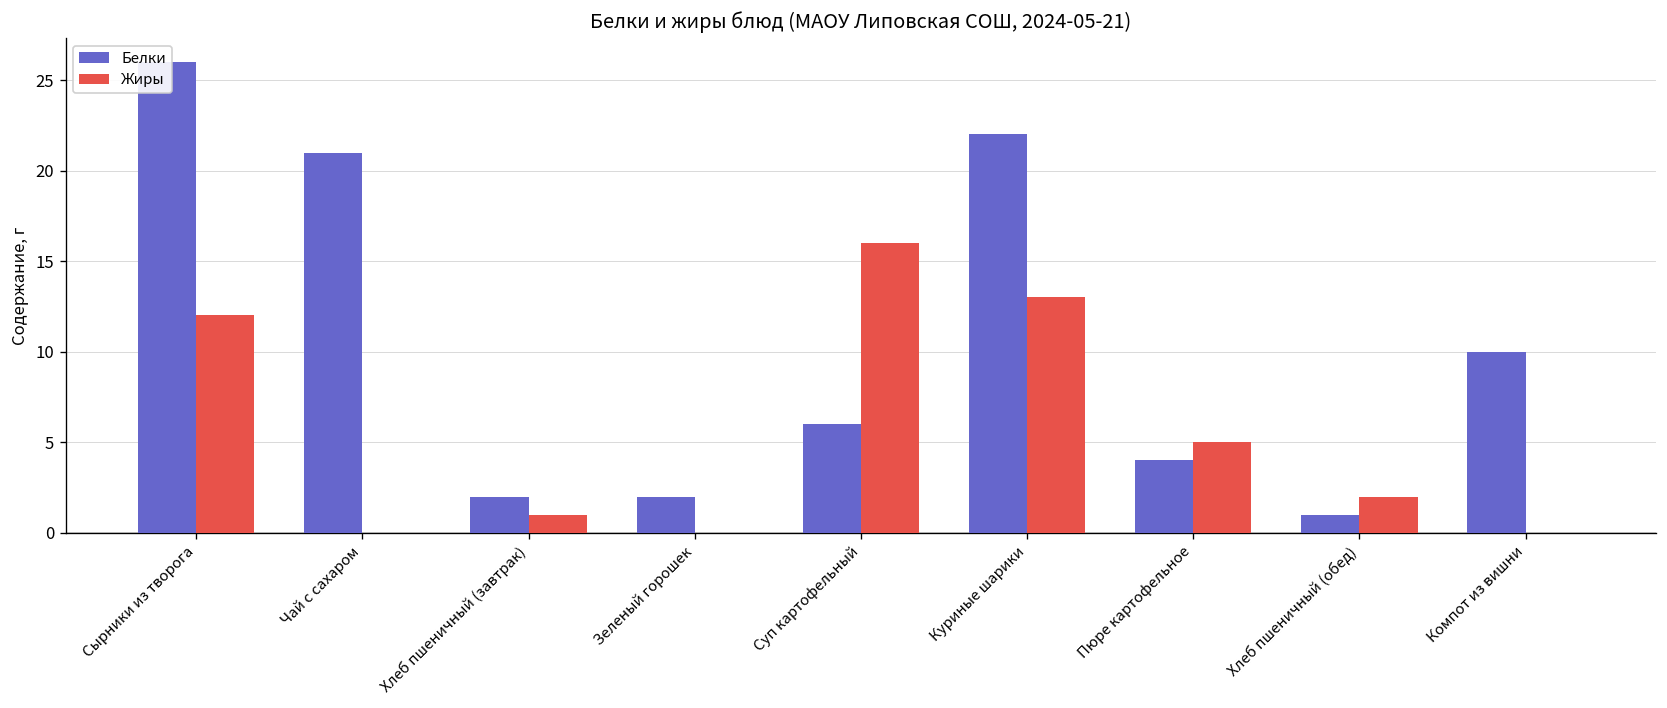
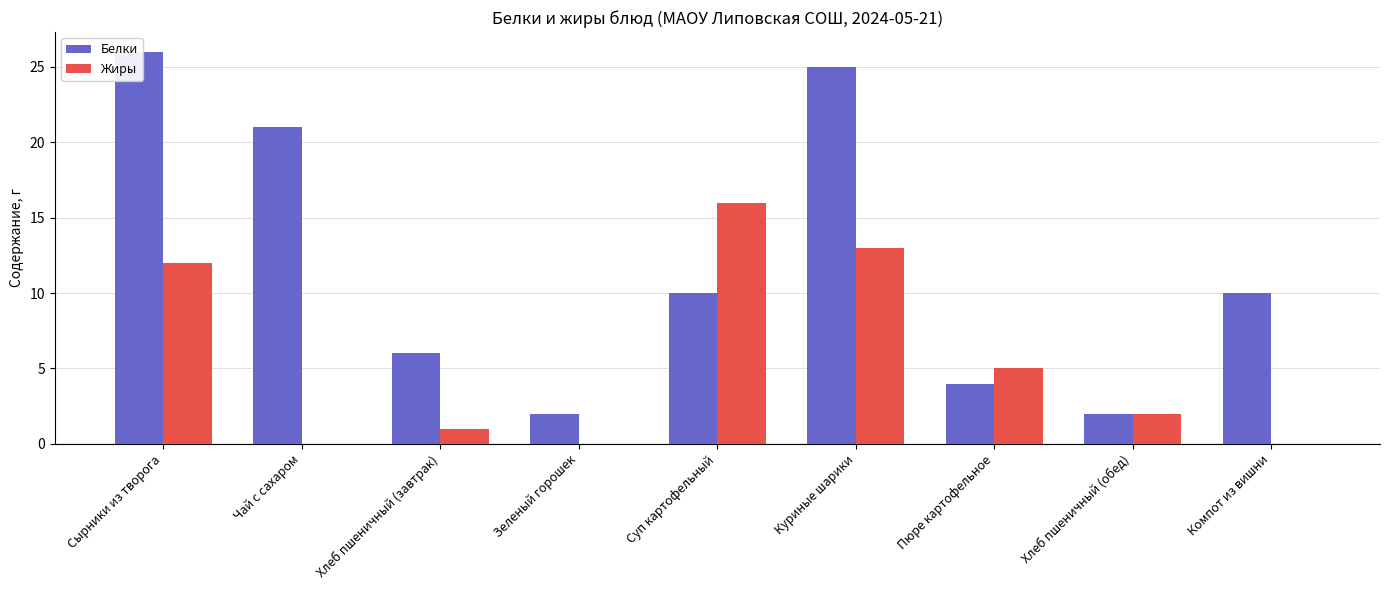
  {
    "Белки": {
      "Чай с сахаром": 21,
-     "Хлеб пшеничный (завтрак)": 2,
+     "Хлеб пшеничный (завтрак)": 6,
      "Зеленый горошек": 2,
-     "Суп картофельный": 6,
-     "Куриные шарики": 22,
+     "Суп картофельный": 10,
+     "Куриные шарики": 25,
      "Пюре картофельное": 4,
-     "Хлеб пшеничный (обед)": 1,
+     "Хлеб пшеничный (обед)": 2,
      "Компот из вишни": 10
    },
    "Жиры": {
      "Сырники из творога": 12,
      "Чай с сахаром": 0,
      "Хлеб пшеничный (завтрак)": 1,
      "Зеленый горошек": 0,
      "Суп картофельный": 16,
      "Куриные шарики": 13,
      "Пюре картофельное": 5,
      "Хлеб пшеничный (обед)": 2,
      "Компот из вишни": 0
    }
  }
